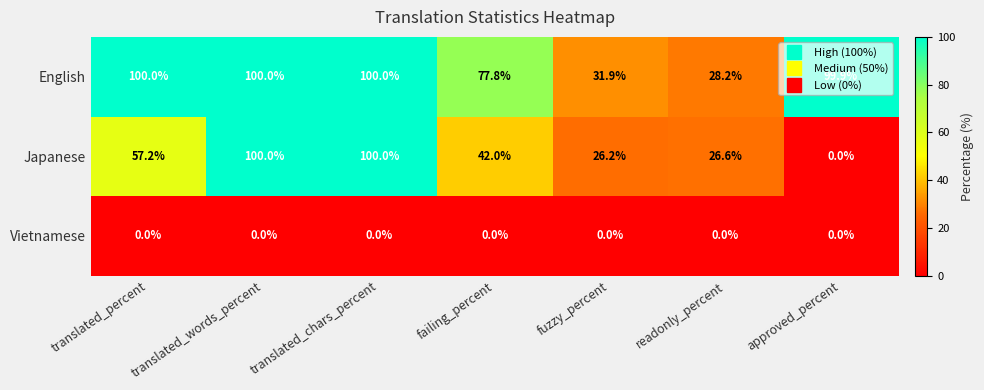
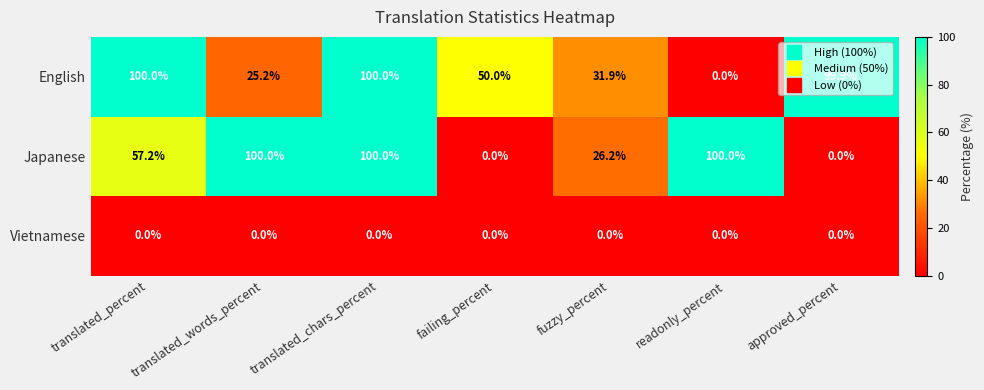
  {
    "English": {
      "translated_percent": "100.0%",
-     "translated_words_percent": "100.0%",
+     "translated_words_percent": "25.2%",
      "translated_chars_percent": "100.0%",
-     "failing_percent": "77.8%",
+     "failing_percent": "50.0%",
      "fuzzy_percent": "31.9%",
-     "readonly_percent": "28.2%"
+     "readonly_percent": "0.0%"
    },
    "Japanese": {
      "translated_percent": "57.2%",
      "translated_words_percent": "100.0%",
      "translated_chars_percent": "100.0%",
-     "failing_percent": "42.0%",
+     "failing_percent": "0.0%",
      "fuzzy_percent": "26.2%",
-     "readonly_percent": "26.6%",
+     "readonly_percent": "100.0%",
      "approved_percent": "0.0%"
    },
    "Vietnamese": {
      "translated_percent": "0.0%",
      "translated_words_percent": "0.0%",
      "translated_chars_percent": "0.0%",
      "failing_percent": "0.0%",
      "fuzzy_percent": "0.0%",
      "readonly_percent": "0.0%",
      "approved_percent": "0.0%"
    }
  }
